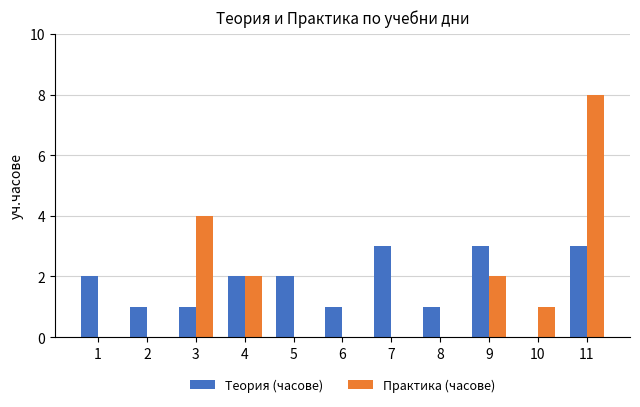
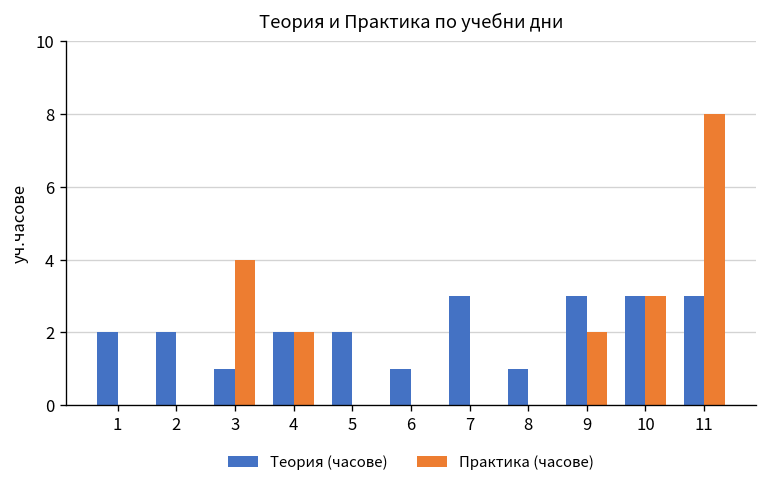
  {
    "Теория (часове)": {
      "1": 2,
-     "2": 1,
+     "2": 2,
      "3": 1,
      "4": 2,
      "5": 2,
      "6": 1,
      "7": 3,
      "8": 1,
      "9": 3,
-     "10": 0,
+     "10": 3,
      "11": 3
    },
    "Практика (часове)": {
      "1": 0,
      "2": 0,
      "3": 4,
      "4": 2,
      "5": 0,
      "6": 0,
      "7": 0,
      "8": 0,
      "9": 2,
-     "10": 1,
+     "10": 3,
      "11": 8
    }
  }
